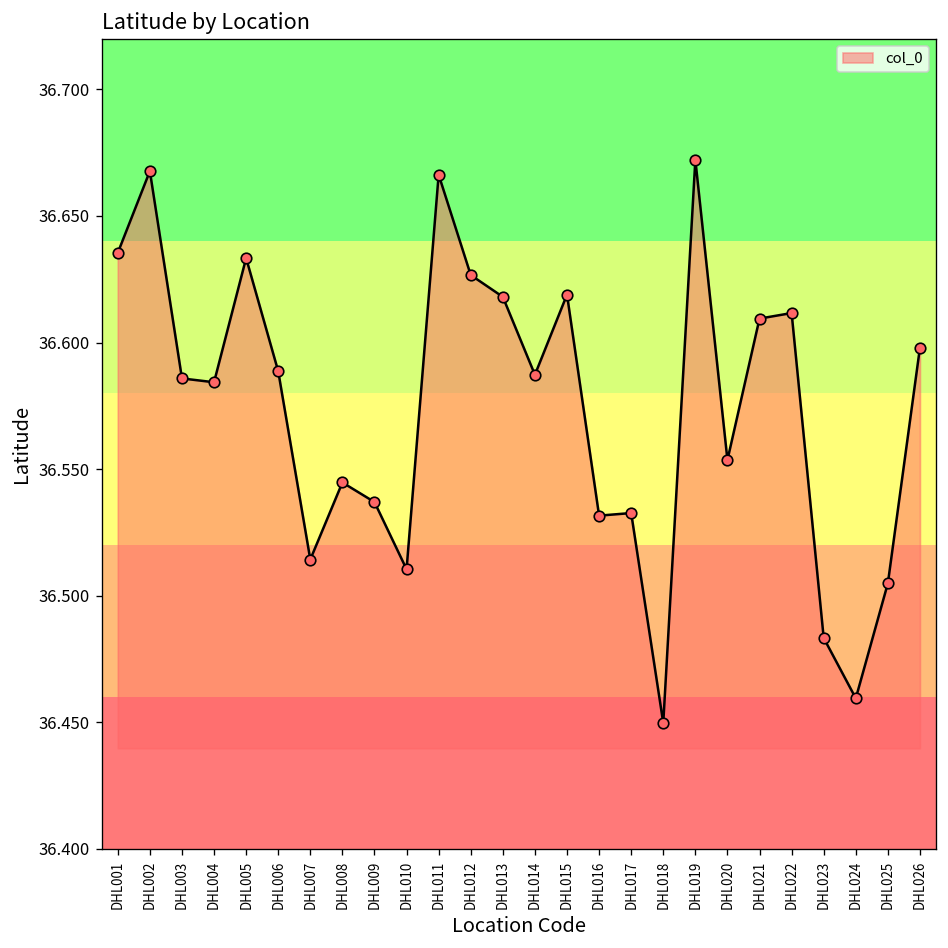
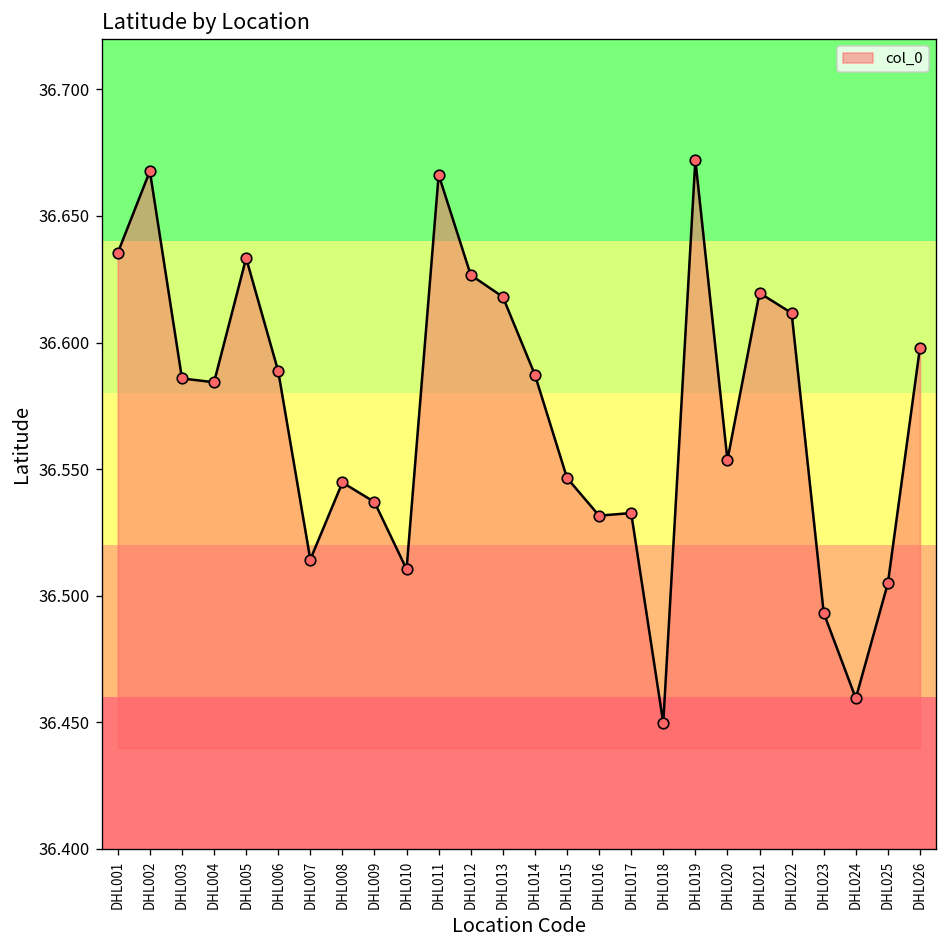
  {
    "DHL001": 36.635,
    "DHL002": 36.668,
    "DHL003": 36.586,
    "DHL004": 36.584,
    "DHL005": 36.633,
    "DHL006": 36.589,
    "DHL007": 36.514,
    "DHL008": 36.545,
    "DHL009": 36.537,
    "DHL010": 36.510,
    "DHL011": 36.666,
    "DHL012": 36.627,
    "DHL013": 36.618,
    "DHL014": 36.587,
-   "DHL015": 36.619,
+   "DHL015": 36.547,
    "DHL016": 36.532,
    "DHL017": 36.533,
    "DHL018": 36.450,
    "DHL019": 36.672,
    "DHL020": 36.554,
-   "DHL021": 36.609,
+   "DHL021": 36.620,
    "DHL022": 36.612,
-   "DHL023": 36.483,
+   "DHL023": 36.493,
    "DHL024": 36.459,
    "DHL025": 36.505,
    "DHL026": 36.598
  }
